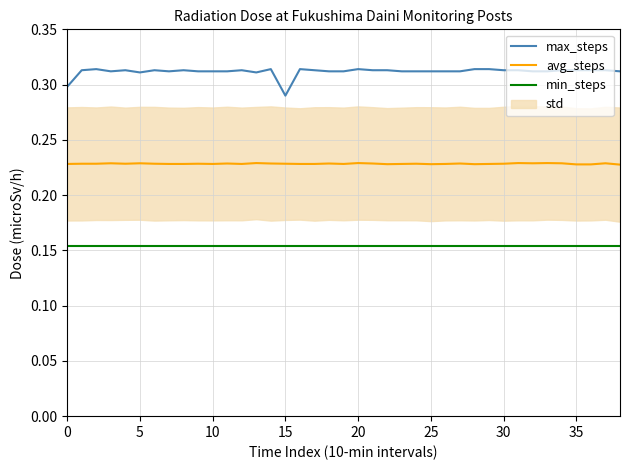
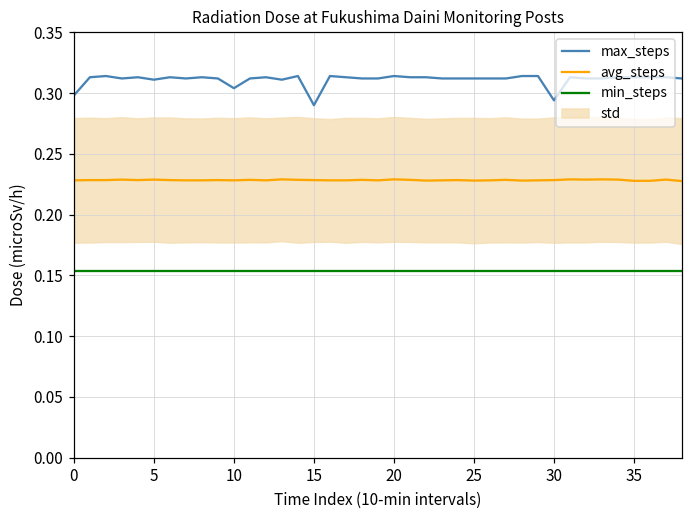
  {
    "max_steps": {
      "0": 0.298,
      "5": 0.311,
-     "10": 0.312,
+     "10": 0.304,
      "15": 0.290,
      "20": 0.314,
      "25": 0.312,
-     "30": 0.313
+     "30": 0.294
    },
    "avg_steps": {
      "0": 0.228,
      "5": 0.229,
      "10": 0.228,
      "15": 0.228,
      "20": 0.229,
      "25": 0.228,
      "30": 0.228,
      "35": 0.228
    },
    "min_steps": {
      "0": 0.154,
      "5": 0.154,
      "10": 0.154,
      "15": 0.154,
      "20": 0.154,
      "25": 0.154,
      "30": 0.154,
      "35": 0.154
    }
  }
